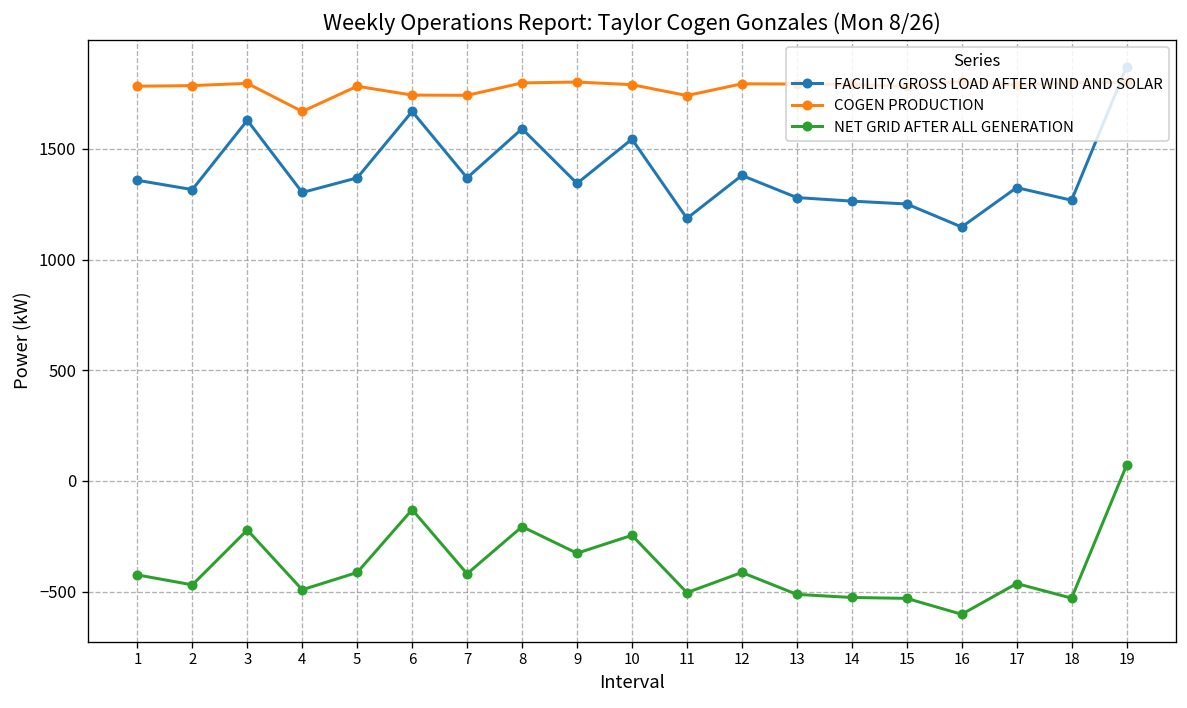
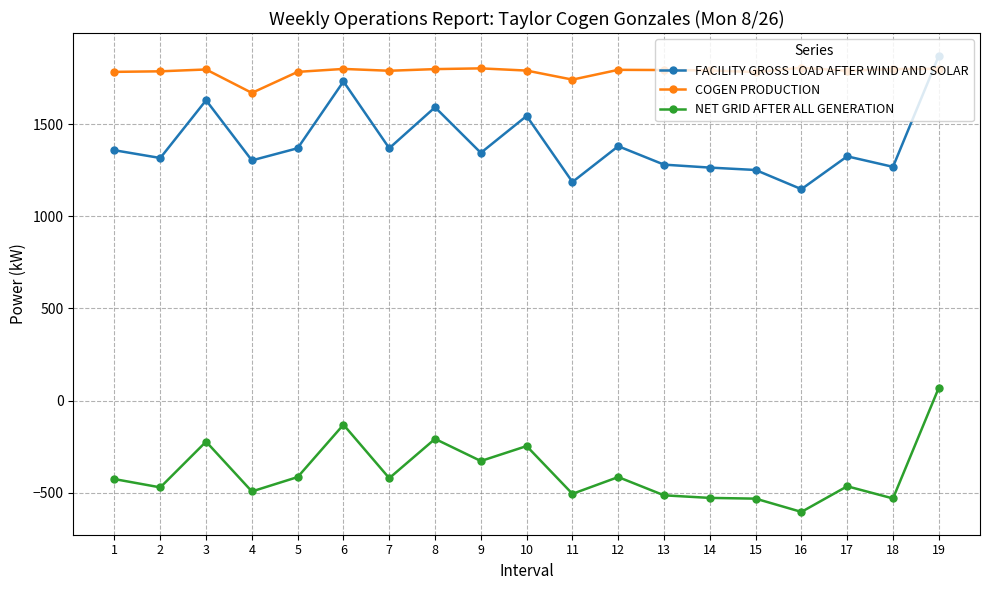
  {
    "FACILITY GROSS LOAD AFTER WIND AND SOLAR": {
      "1": 1360,
      "2": 1320,
      "3": 1630,
      "4": 1300,
      "5": 1370,
-     "6": 1670,
+     "6": 1730,
      "7": 1370,
      "8": 1590,
      "9": 1340,
      "10": 1540,
      "11": 1190,
      "12": 1380,
      "13": 1280,
      "14": 1260,
      "15": 1250,
      "16": 1150,
      "17": 1330,
      "18": 1270
    },
    "COGEN PRODUCTION": {
      "1": 1780,
      "2": 1790,
      "3": 1800,
      "4": 1670,
      "5": 1780,
-     "6": 1740,
-     "7": 1740,
+     "6": 1800,
+     "7": 1790,
      "8": 1800,
      "9": 1800,
      "10": 1790,
      "11": 1740,
      "12": 1790
    },
    "NET GRID AFTER ALL GENERATION": {
      "1": -430,
      "2": -470,
      "3": -220,
      "4": -490,
      "5": -410,
      "6": -130,
      "7": -420,
      "8": -210,
      "9": -330,
      "10": -250,
      "11": -510,
      "12": -410,
      "13": -510,
      "14": -530,
      "15": -530,
      "16": -600,
      "17": -460,
      "18": -530,
      "19": 70
    }
  }
